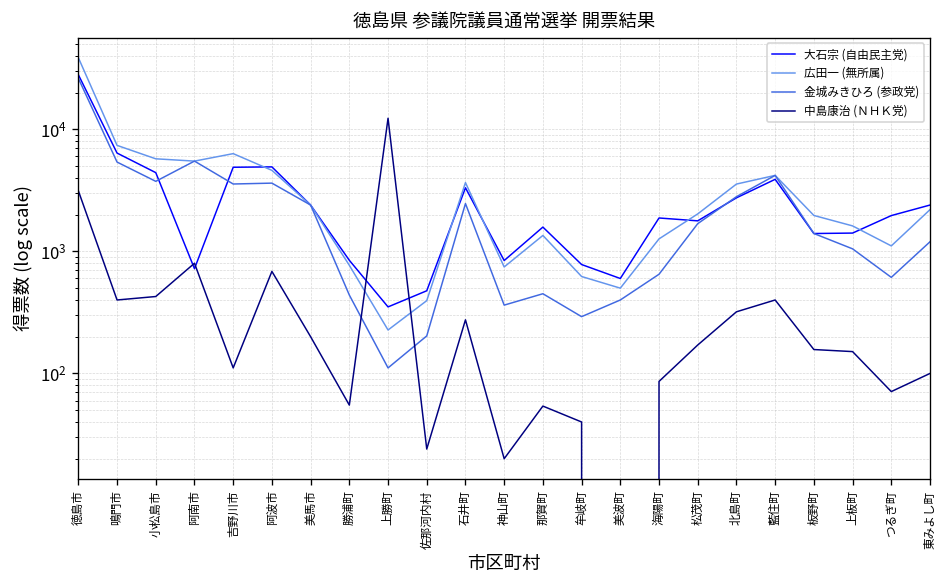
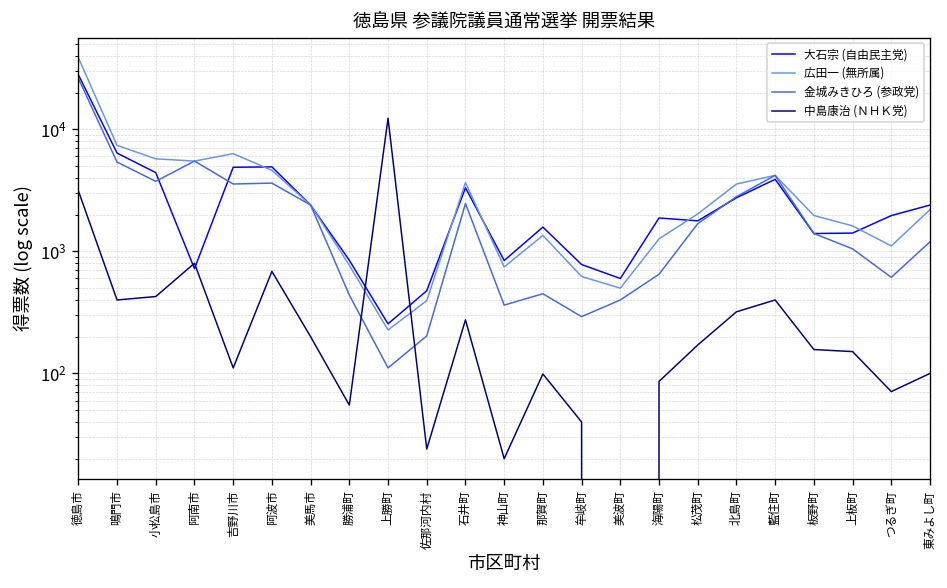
  {
    "大石宗 (自由民主党)": {
      "徳島市": 28000,
      "鳴門市": 6000,
      "小松島市": 4000,
      "阿南市": 700,
      "吉野川市": 5000,
      "阿波市": 5000,
      "勝浦町": 800,
-     "上勝町": 350,
+     "上勝町": 260,
      "佐那河内村": 500,
      "石井町": 3300,
      "神山町": 800,
      "那賀町": 1600,
      "牟岐町": 800,
      "美波町": 600,
      "海陽町": 1900,
      "藍住町": 3900,
      "上板町": 1400,
      "つるぎ町": 2000,
      "東みよし町": 2400
    },
    "中島康治 (ＮＨＫ党)": {
      "徳島市": 3100,
      "鳴門市": 400,
      "小松島市": 430,
      "阿南市": 800,
      "吉野川市": 110,
      "阿波市": 700,
      "美馬市": 200,
      "勝浦町": 60,
      "上勝町": 12000,
      "佐那河内村": 24,
      "石井町": 280,
      "神山町": 20,
-     "那賀町": 50,
+     "那賀町": 100,
      "牟岐町": 40,
      "海陽町": 90,
      "松茂町": 170,
      "北島町": 320,
      "藍住町": 400,
      "板野町": 160,
      "上板町": 150,
      "つるぎ町": 70,
      "東みよし町": 100
    }
  }
